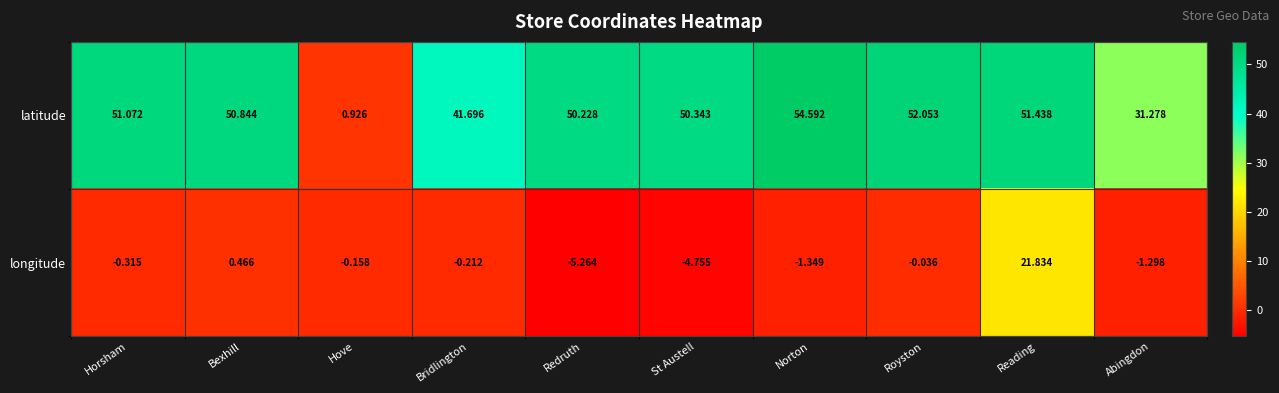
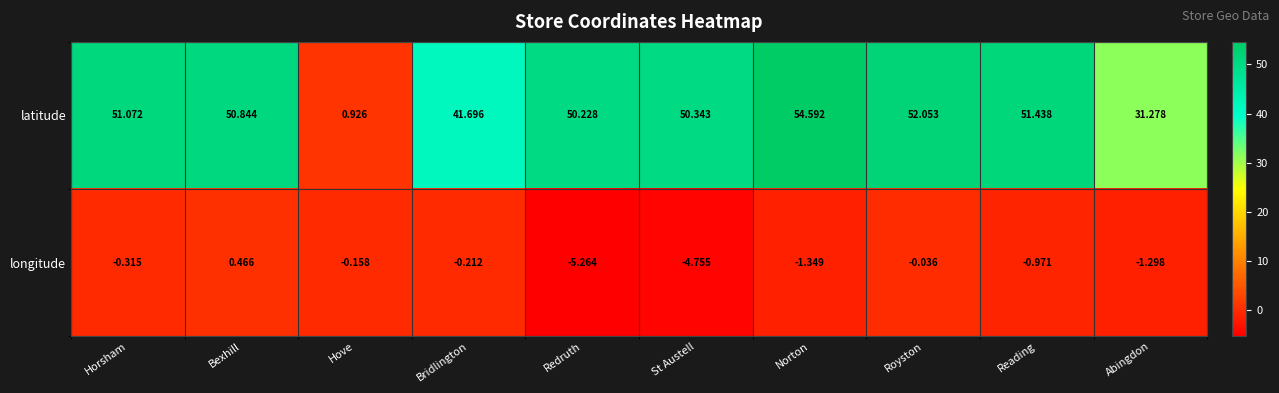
  {
    "latitude": {
      "Horsham": 51.072,
      "Bexhill": 50.844,
      "Hove": 0.926,
      "Bridlington": 41.696,
      "Redruth": 50.228,
      "St Austell": 50.343,
      "Norton": 54.592,
      "Royston": 52.053,
      "Reading": 51.438,
      "Abingdon": 31.278
    },
    "longitude": {
      "Horsham": -0.315,
      "Bexhill": 0.466,
      "Hove": -0.158,
      "Bridlington": -0.212,
      "Redruth": -5.264,
      "St Austell": -4.755,
      "Norton": -1.349,
      "Royston": -0.036,
-     "Reading": 21.834,
+     "Reading": -0.971,
      "Abingdon": -1.298
    }
  }
